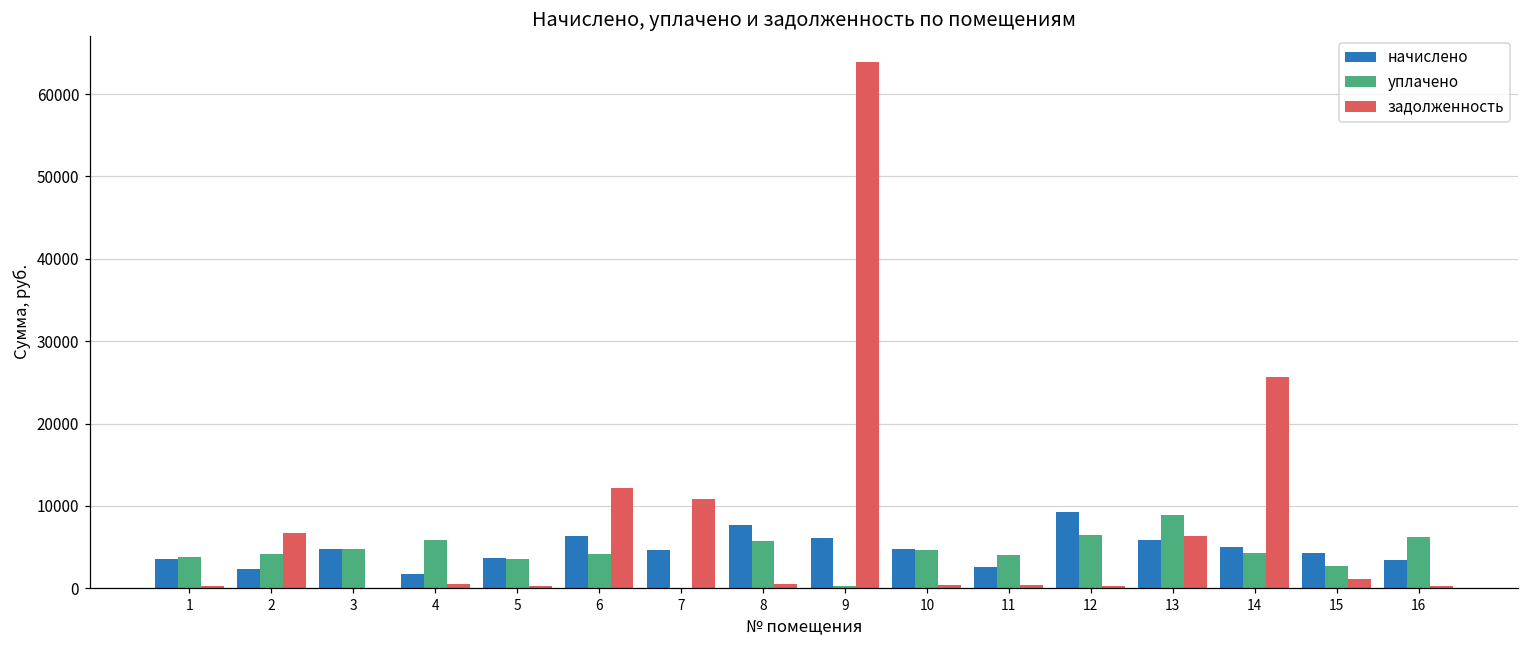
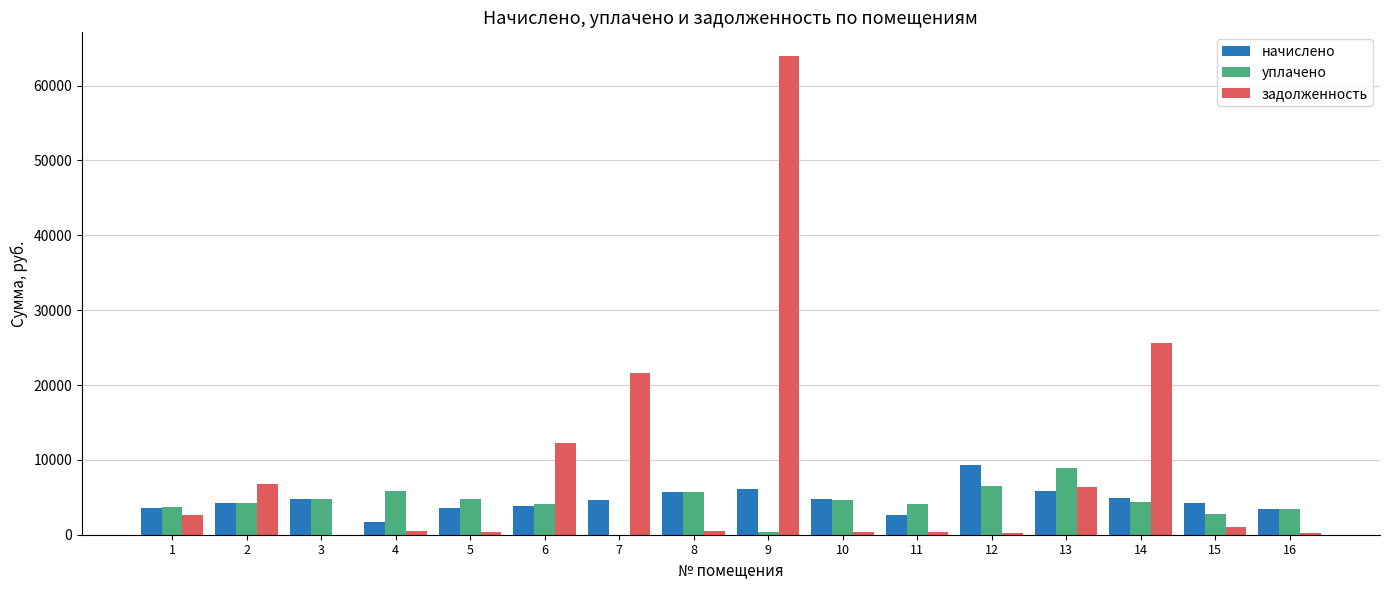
  {
    "начислено": {
      "1": 4000,
-     "2": 2000,
+     "2": 4000,
      "3": 5000,
      "4": 2000,
      "5": 4000,
-     "6": 6000,
+     "6": 4000,
      "7": 5000,
-     "8": 8000,
+     "8": 6000,
      "9": 6000,
      "10": 5000,
      "11": 3000,
      "12": 9000,
      "13": 6000,
      "14": 5000,
      "15": 4000,
      "16": 3000
    },
    "уплачено": {
      "1": 4000,
      "2": 4000,
      "3": 5000,
      "4": 6000,
-     "5": 4000,
+     "5": 5000,
      "6": 4000,
      "7": 0,
      "8": 6000,
      "10": 5000,
      "11": 4000,
      "12": 6000,
      "13": 9000,
      "14": 4000,
      "15": 3000,
-     "16": 6000
+     "16": 3000
    },
    "задолженность": {
-     "1": 0,
+     "1": 3000,
      "2": 7000,
      "3": 0,
      "4": 0,
      "6": 12000,
-     "7": 11000,
+     "7": 22000,
      "8": 0,
      "9": 64000,
      "10": 0,
      "11": 0,
      "13": 6000,
      "14": 26000,
      "15": 1000
    }
  }
